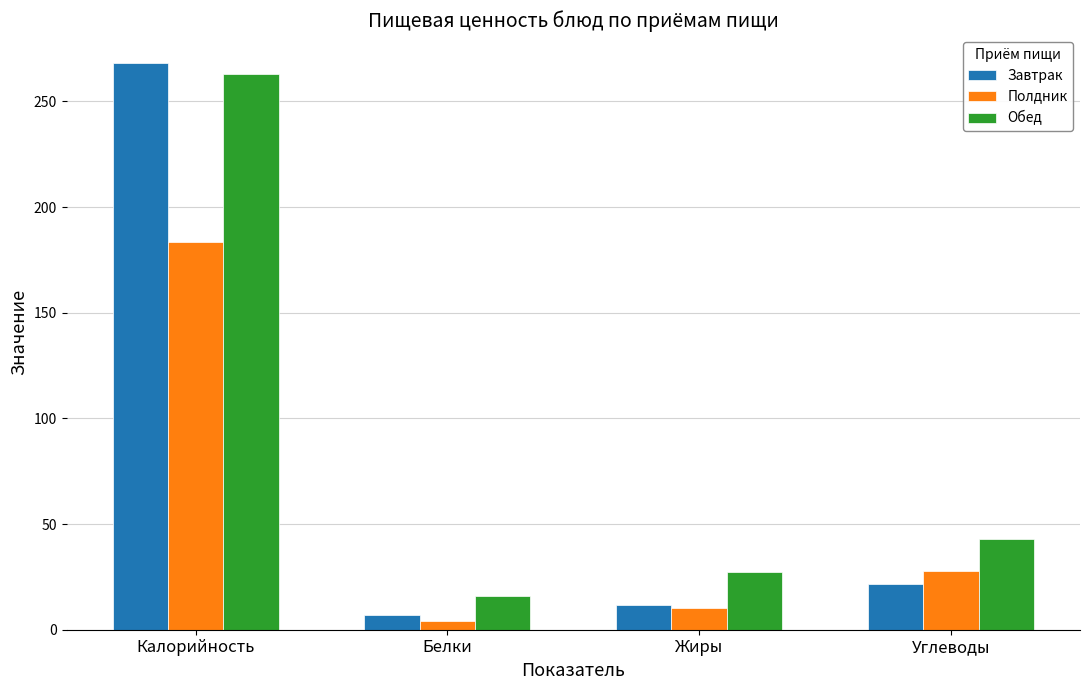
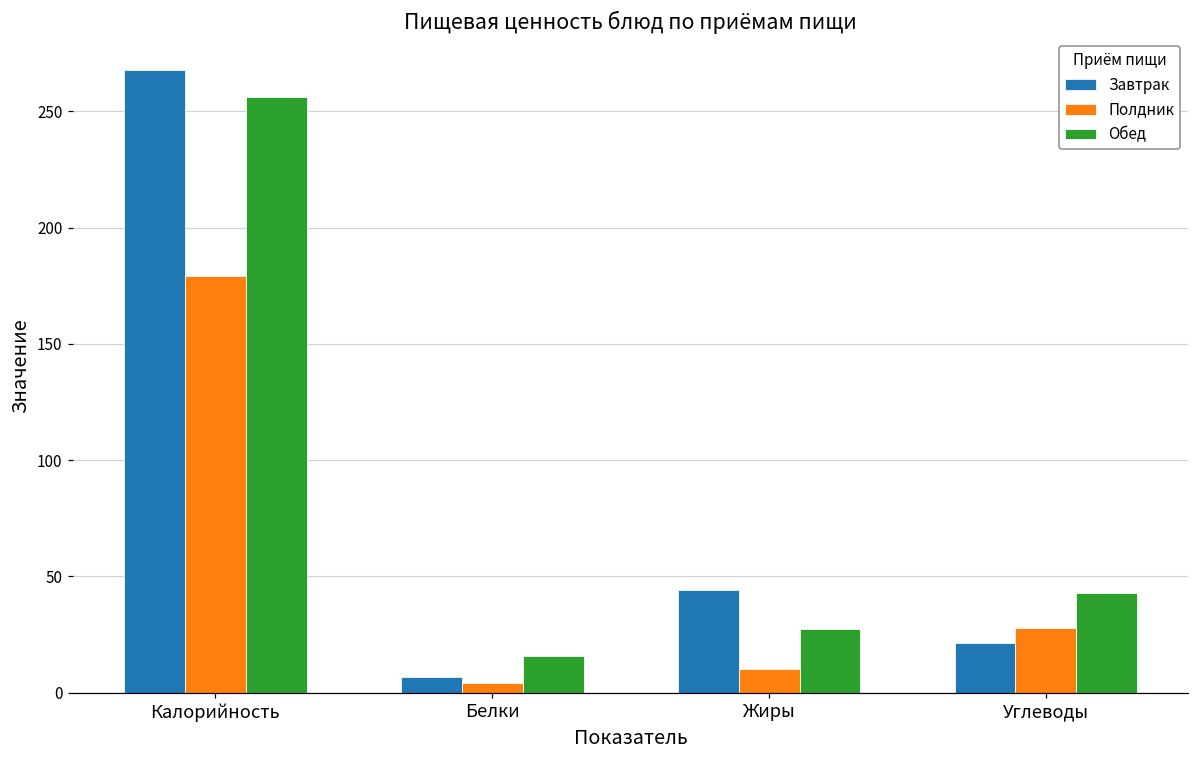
  {
    "Завтрак": {
      "Калорийность": 268,
      "Белки": 7,
-     "Жиры": 12,
+     "Жиры": 44,
      "Углеводы": 21
    },
    "Полдник": {
-     "Калорийность": 184,
+     "Калорийность": 179,
      "Белки": 4,
      "Жиры": 10,
      "Углеводы": 28
    },
    "Обед": {
-     "Калорийность": 263,
+     "Калорийность": 256,
      "Белки": 16,
      "Жиры": 27,
      "Углеводы": 43
    }
  }
